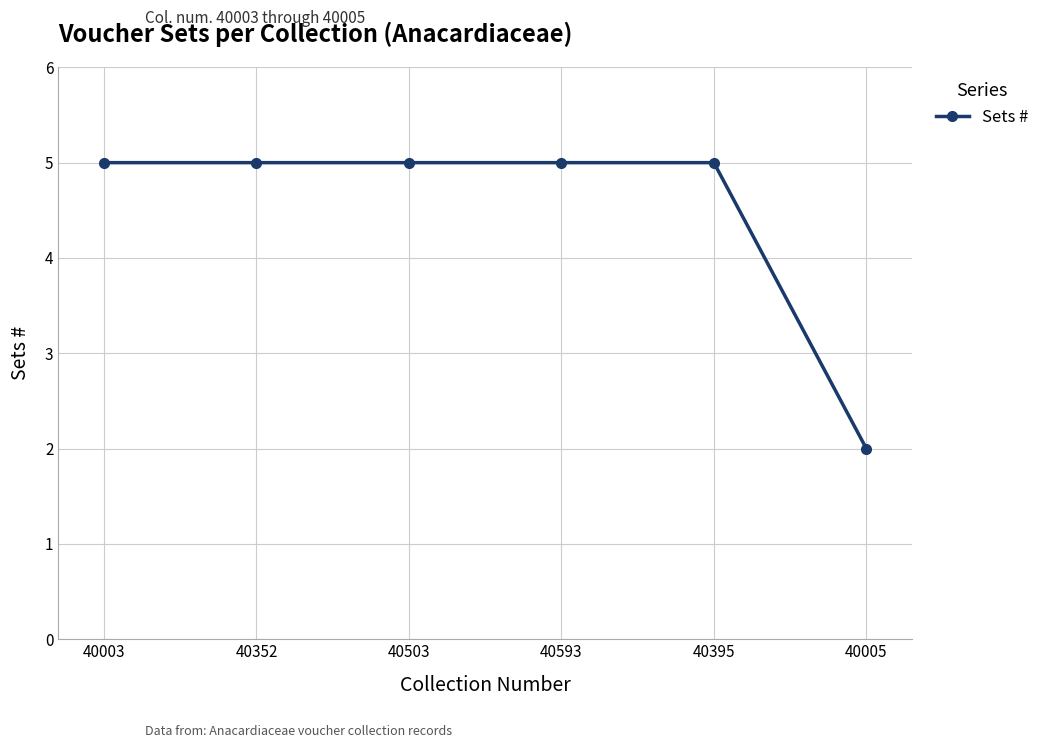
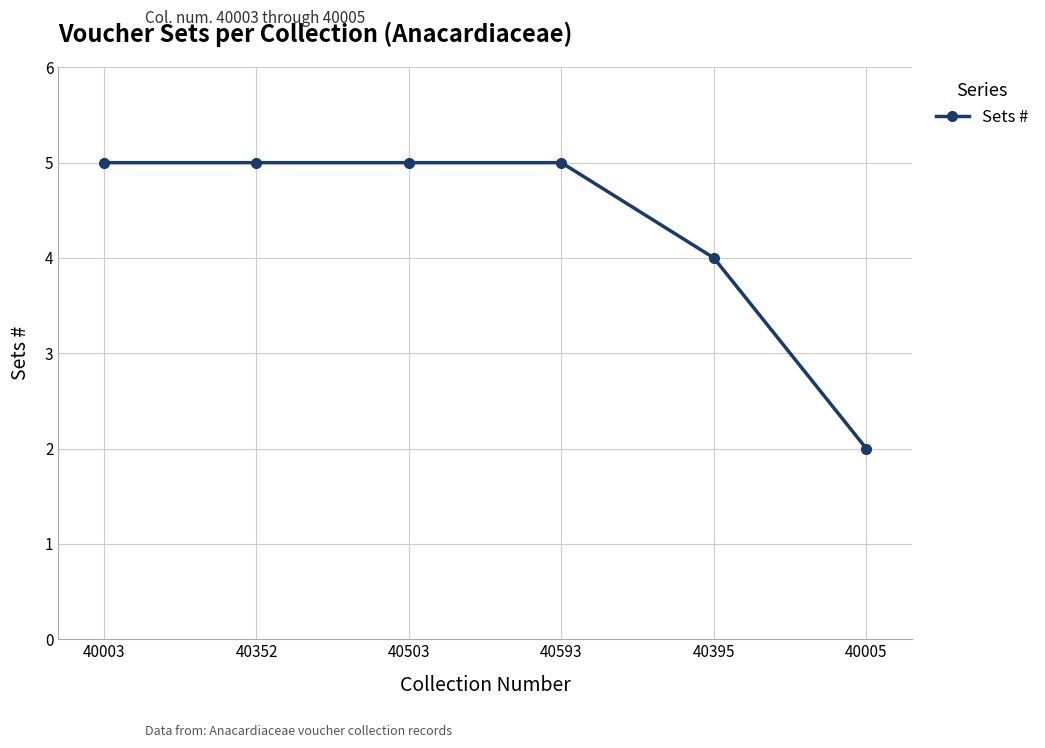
  {
    "40003": 5,
    "40352": 5,
    "40503": 5,
    "40593": 5,
-   "40395": 5,
+   "40395": 4,
    "40005": 2
  }
